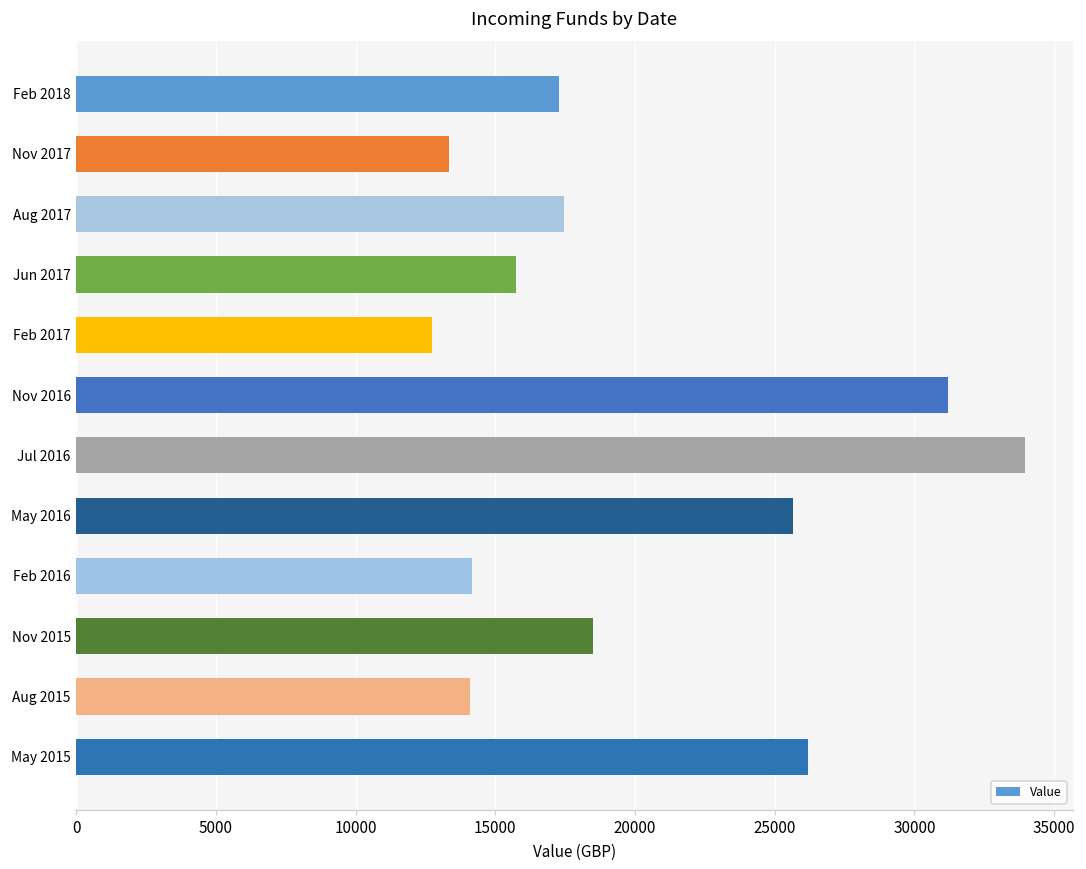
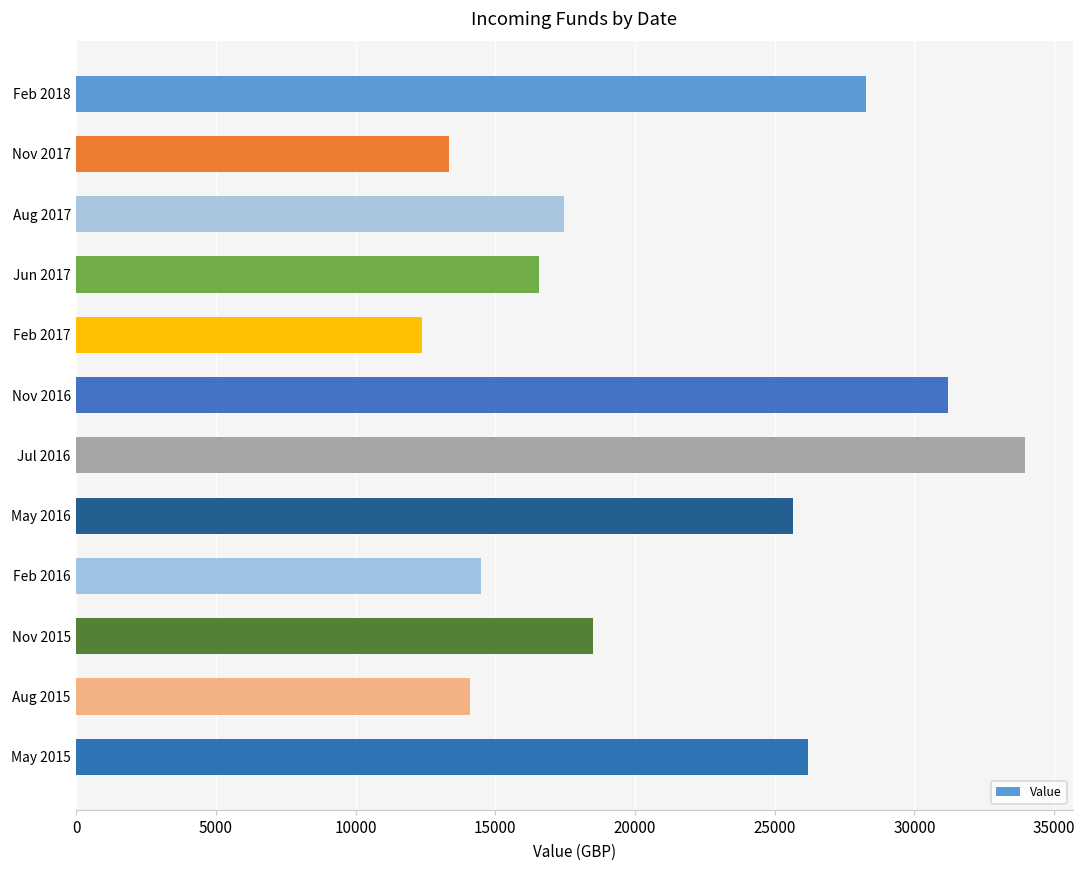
  {
-   "Feb 2018": 17300,
+   "Feb 2018": 28300,
    "Nov 2017": 13300,
    "Aug 2017": 17400,
-   "Jun 2017": 15700,
-   "Feb 2017": 12700,
+   "Jun 2017": 16600,
+   "Feb 2017": 12400,
    "Nov 2016": 31200,
    "Jul 2016": 34000,
    "May 2016": 25700,
-   "Feb 2016": 14200,
+   "Feb 2016": 14500,
    "Nov 2015": 18500,
    "Aug 2015": 14100,
    "May 2015": 26200
  }
